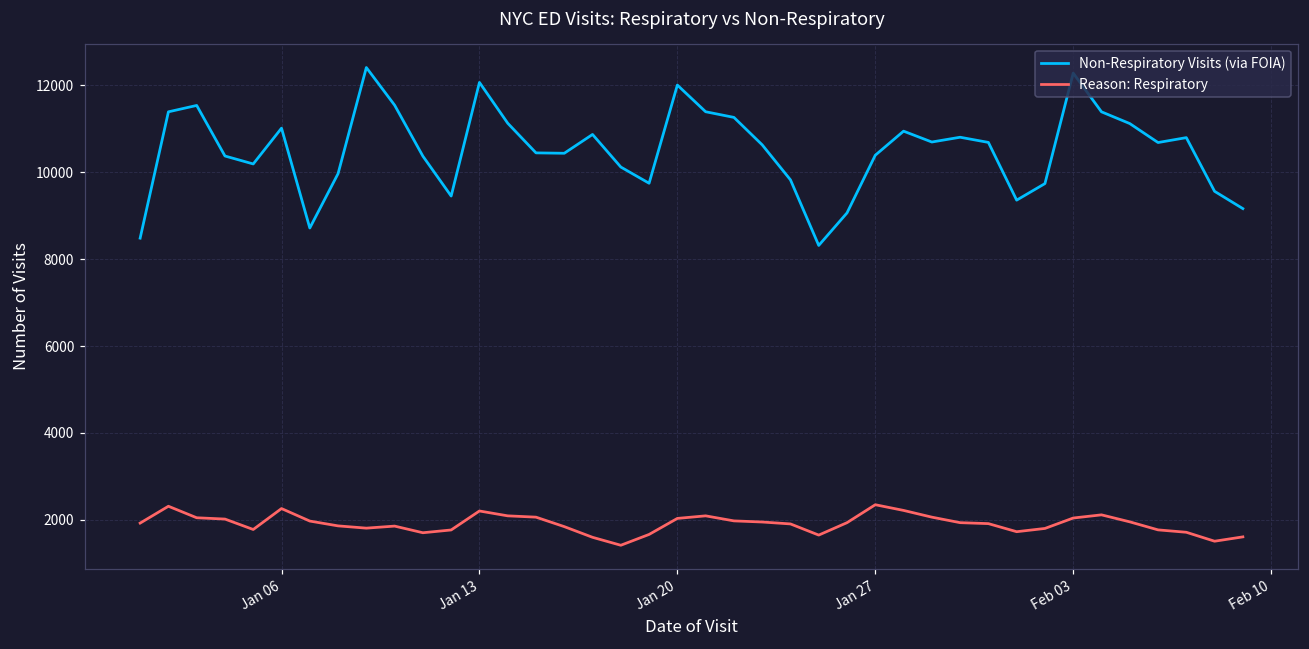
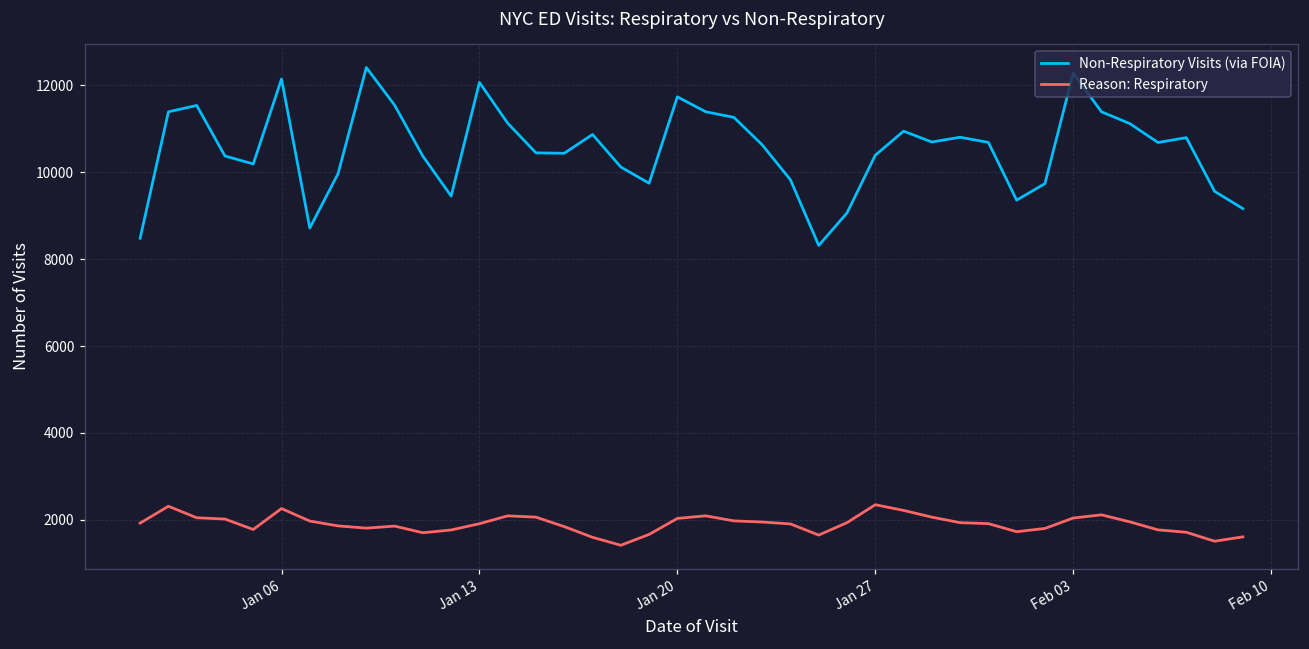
  {
    "Non-Respiratory Visits (via FOIA)": {
-     "Jan 06": 11000,
+     "Jan 06": 12100,
      "Jan 13": 12100,
-     "Jan 20": 12000,
+     "Jan 20": 11700,
      "Jan 27": 10400
    },
    "Reason: Respiratory": {
      "Jan 06": 2300,
-     "Jan 13": 2200,
+     "Jan 13": 1900,
      "Jan 20": 2000,
      "Jan 27": 2300,
      "Feb 03": 2000
    }
  }
